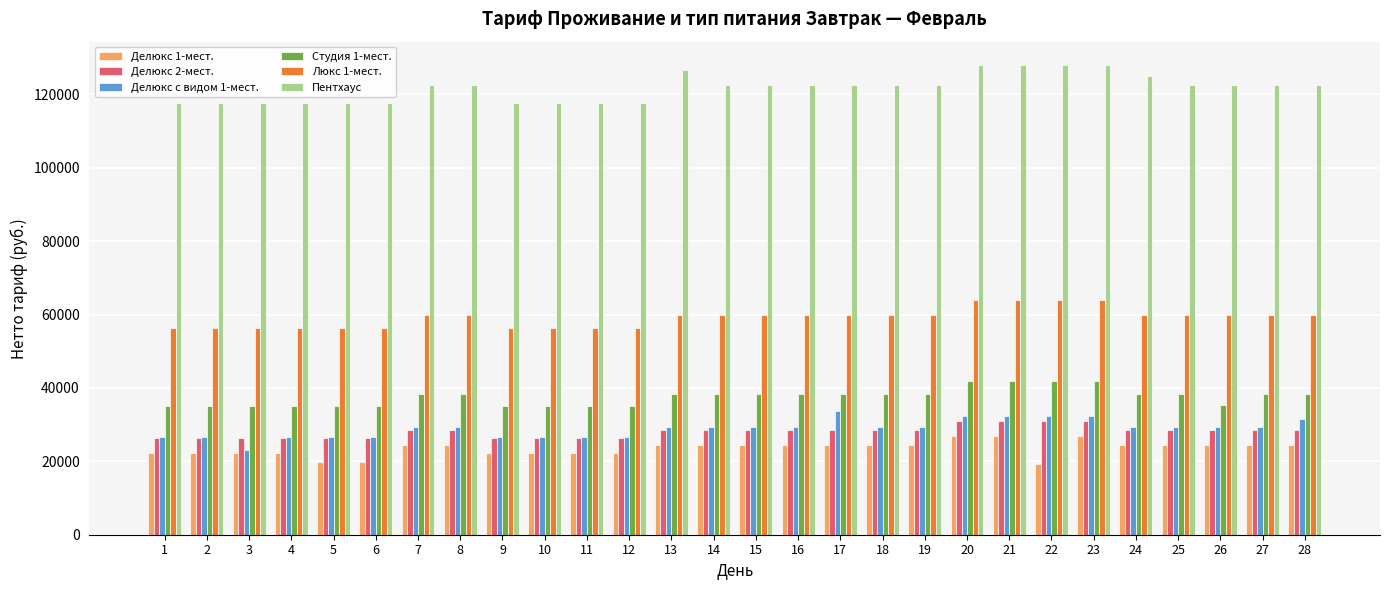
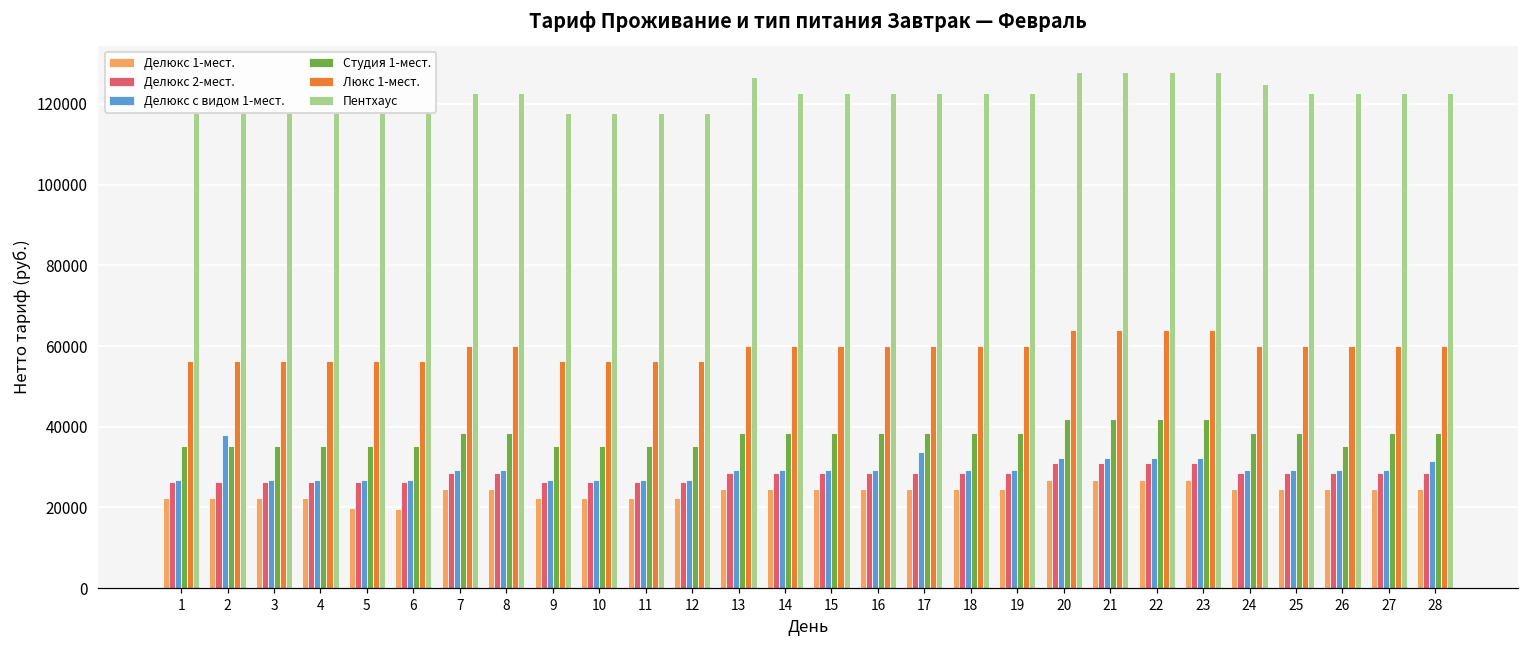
  {
    "Делюкс 1-мест.": {
      "1": 22000,
      "2": 22000,
      "3": 22000,
      "4": 22000,
      "5": 20000,
      "6": 20000,
      "7": 24000,
      "8": 24000,
      "9": 22000,
      "10": 22000,
      "11": 22000,
      "12": 22000,
      "13": 24000,
      "14": 24000,
      "15": 24000,
      "16": 24000,
      "17": 24000,
      "18": 24000,
      "19": 24000,
      "20": 27000,
      "21": 27000,
-     "22": 19000,
+     "22": 27000,
      "23": 27000,
      "24": 24000,
      "25": 24000,
      "26": 24000,
      "27": 24000,
      "28": 24000
    },
    "Делюкс 2-мест.": {
      "1": 26000,
      "2": 26000,
      "3": 26000,
      "4": 26000,
      "5": 26000,
      "6": 26000,
      "7": 29000,
      "8": 29000,
      "9": 26000,
      "10": 26000,
      "11": 26000,
      "12": 26000,
      "13": 29000,
      "14": 29000,
      "15": 29000,
      "16": 29000,
      "17": 29000,
      "18": 29000,
      "19": 29000,
      "20": 31000,
      "21": 31000,
      "22": 31000,
      "23": 31000,
      "24": 29000,
      "25": 29000,
      "26": 29000,
      "27": 29000,
      "28": 29000
    },
    "Делюкс с видом 1-мест.": {
      "1": 27000,
-     "2": 27000,
-     "3": 23000,
+     "2": 38000,
+     "3": 27000,
      "4": 27000,
      "5": 27000,
      "6": 27000,
      "7": 29000,
      "8": 29000,
      "9": 27000,
      "10": 27000,
      "11": 27000,
      "12": 27000,
      "13": 29000,
      "14": 29000,
      "15": 29000,
      "16": 29000,
      "17": 34000,
      "18": 29000,
      "19": 29000,
      "20": 32000,
      "21": 32000,
      "22": 32000,
      "23": 32000,
      "24": 29000,
      "25": 29000,
      "26": 29000,
      "27": 29000,
      "28": 32000
    },
    "Студия 1-мест.": {
      "1": 35000,
      "2": 35000,
      "3": 35000,
      "4": 35000,
      "5": 35000,
      "6": 35000,
      "7": 38000,
      "8": 38000,
      "9": 35000,
      "10": 35000,
      "11": 35000,
      "12": 35000,
      "13": 38000,
      "14": 38000,
      "15": 38000,
      "16": 38000,
      "17": 38000,
      "18": 38000,
      "19": 38000,
      "20": 42000,
      "21": 42000,
      "22": 42000,
      "23": 42000,
      "24": 38000,
      "25": 38000,
      "26": 35000,
      "27": 38000,
      "28": 38000
    },
    "Люкс 1-мест.": {
      "1": 56000,
      "2": 56000,
      "3": 56000,
      "4": 56000,
      "5": 56000,
      "6": 56000,
      "7": 60000,
      "8": 60000,
      "9": 56000,
      "10": 56000,
      "11": 56000,
      "12": 56000,
      "13": 60000,
      "14": 60000,
      "15": 60000,
      "16": 60000,
      "17": 60000,
      "18": 60000,
      "19": 60000,
      "20": 64000,
      "21": 64000,
      "22": 64000,
      "23": 64000,
      "24": 60000,
      "25": 60000,
      "26": 60000,
      "27": 60000,
      "28": 60000
    },
    "Пентхаус": {
      "1": 118000,
      "2": 118000,
      "3": 118000,
      "4": 118000,
      "5": 118000,
      "6": 118000,
      "7": 123000,
      "8": 123000,
      "9": 118000,
      "10": 118000,
      "11": 118000,
      "12": 118000,
      "13": 127000,
      "14": 123000,
      "15": 123000,
      "16": 123000,
      "17": 123000,
      "18": 123000,
      "19": 123000,
      "20": 128000,
      "21": 128000,
      "22": 128000,
      "23": 128000,
      "24": 125000,
      "25": 123000,
      "26": 123000,
      "27": 123000,
      "28": 123000
    }
  }
